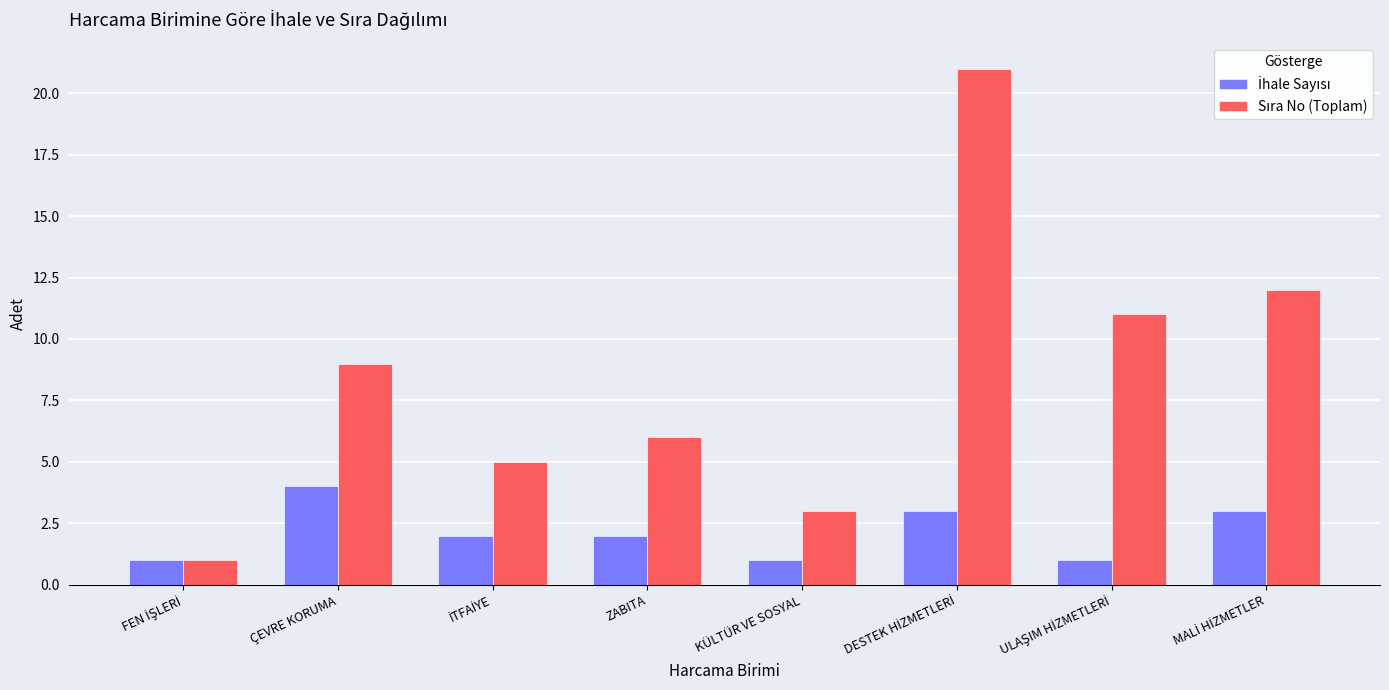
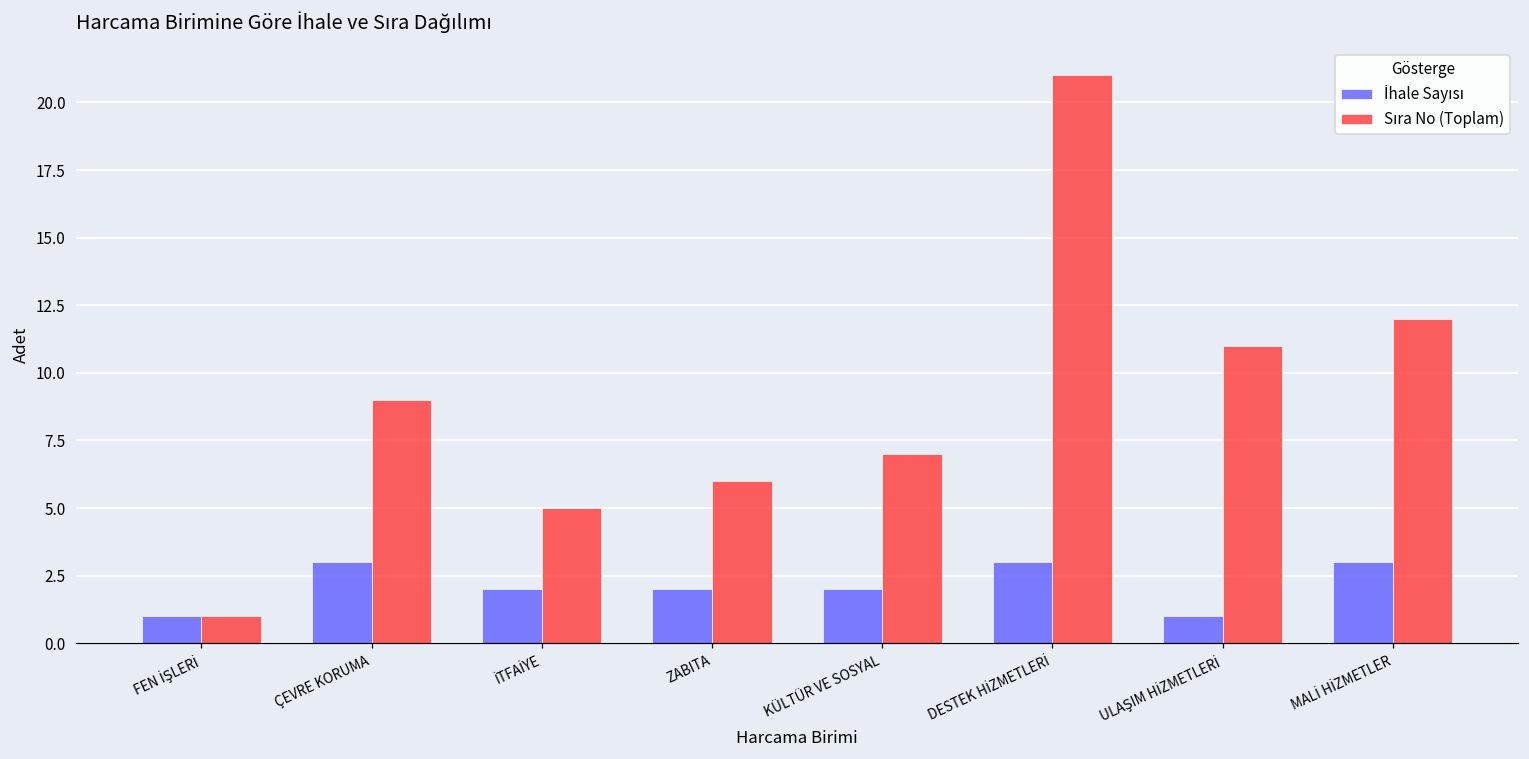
  {
    "İhale Sayısı": {
      "FEN İŞLERİ": 1,
-     "ÇEVRE KORUMA": 4,
+     "ÇEVRE KORUMA": 3,
      "İTFAİYE": 2,
      "ZABITA": 2,
-     "KÜLTÜR VE SOSYAL": 1,
+     "KÜLTÜR VE SOSYAL": 2,
      "DESTEK HİZMETLERİ": 3,
      "ULAŞIM HİZMETLERİ": 1,
      "MALİ HİZMETLER": 3
    },
    "Sıra No (Toplam)": {
      "FEN İŞLERİ": 1,
      "ÇEVRE KORUMA": 9,
      "İTFAİYE": 5,
      "ZABITA": 6,
-     "KÜLTÜR VE SOSYAL": 3,
+     "KÜLTÜR VE SOSYAL": 7,
      "DESTEK HİZMETLERİ": 21,
      "ULAŞIM HİZMETLERİ": 11,
      "MALİ HİZMETLER": 12
    }
  }
